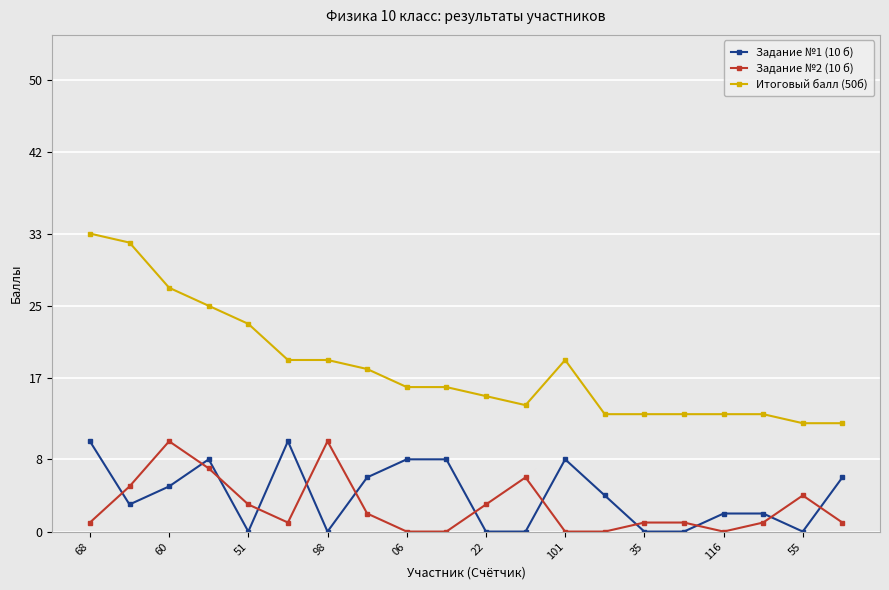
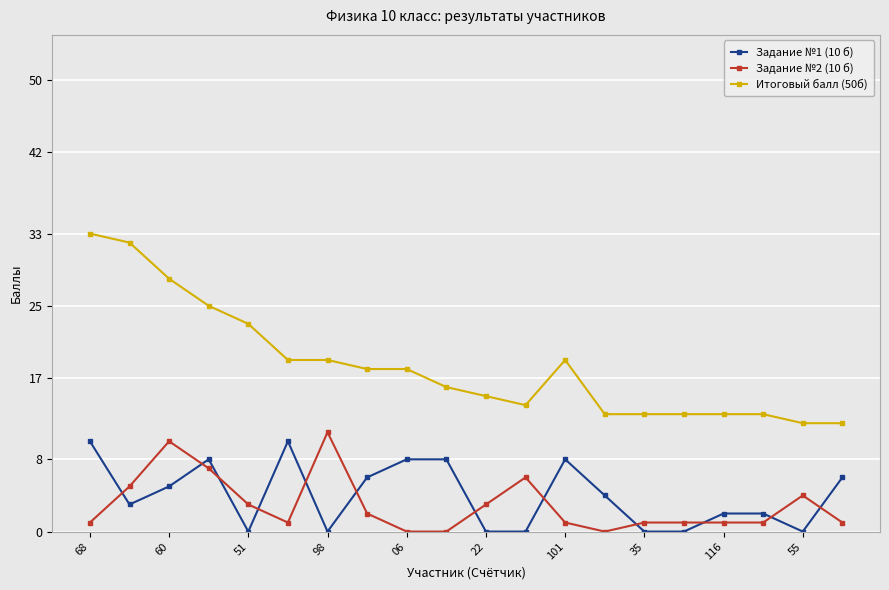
  {
    "Задание №1 (10 б)": {
      "68": 10,
      "60": 5,
      "51": 0,
      "98": 0,
      "06": 8,
      "22": 0,
      "101": 8,
      "35": 0,
      "116": 2,
      "55": 0
    },
    "Задание №2 (10 б)": {
      "68": 1,
      "60": 10,
      "51": 3,
-     "98": 10,
+     "98": 11,
      "06": 0,
      "22": 3,
-     "101": 0,
+     "101": 1,
      "35": 1,
-     "116": 0,
+     "116": 1,
      "55": 4
    },
    "Итоговый балл (50б)": {
      "68": 33,
-     "60": 27,
+     "60": 28,
      "51": 23,
      "98": 19,
-     "06": 16,
+     "06": 18,
      "22": 15,
      "101": 19,
      "35": 13,
      "116": 13,
      "55": 12
    }
  }
